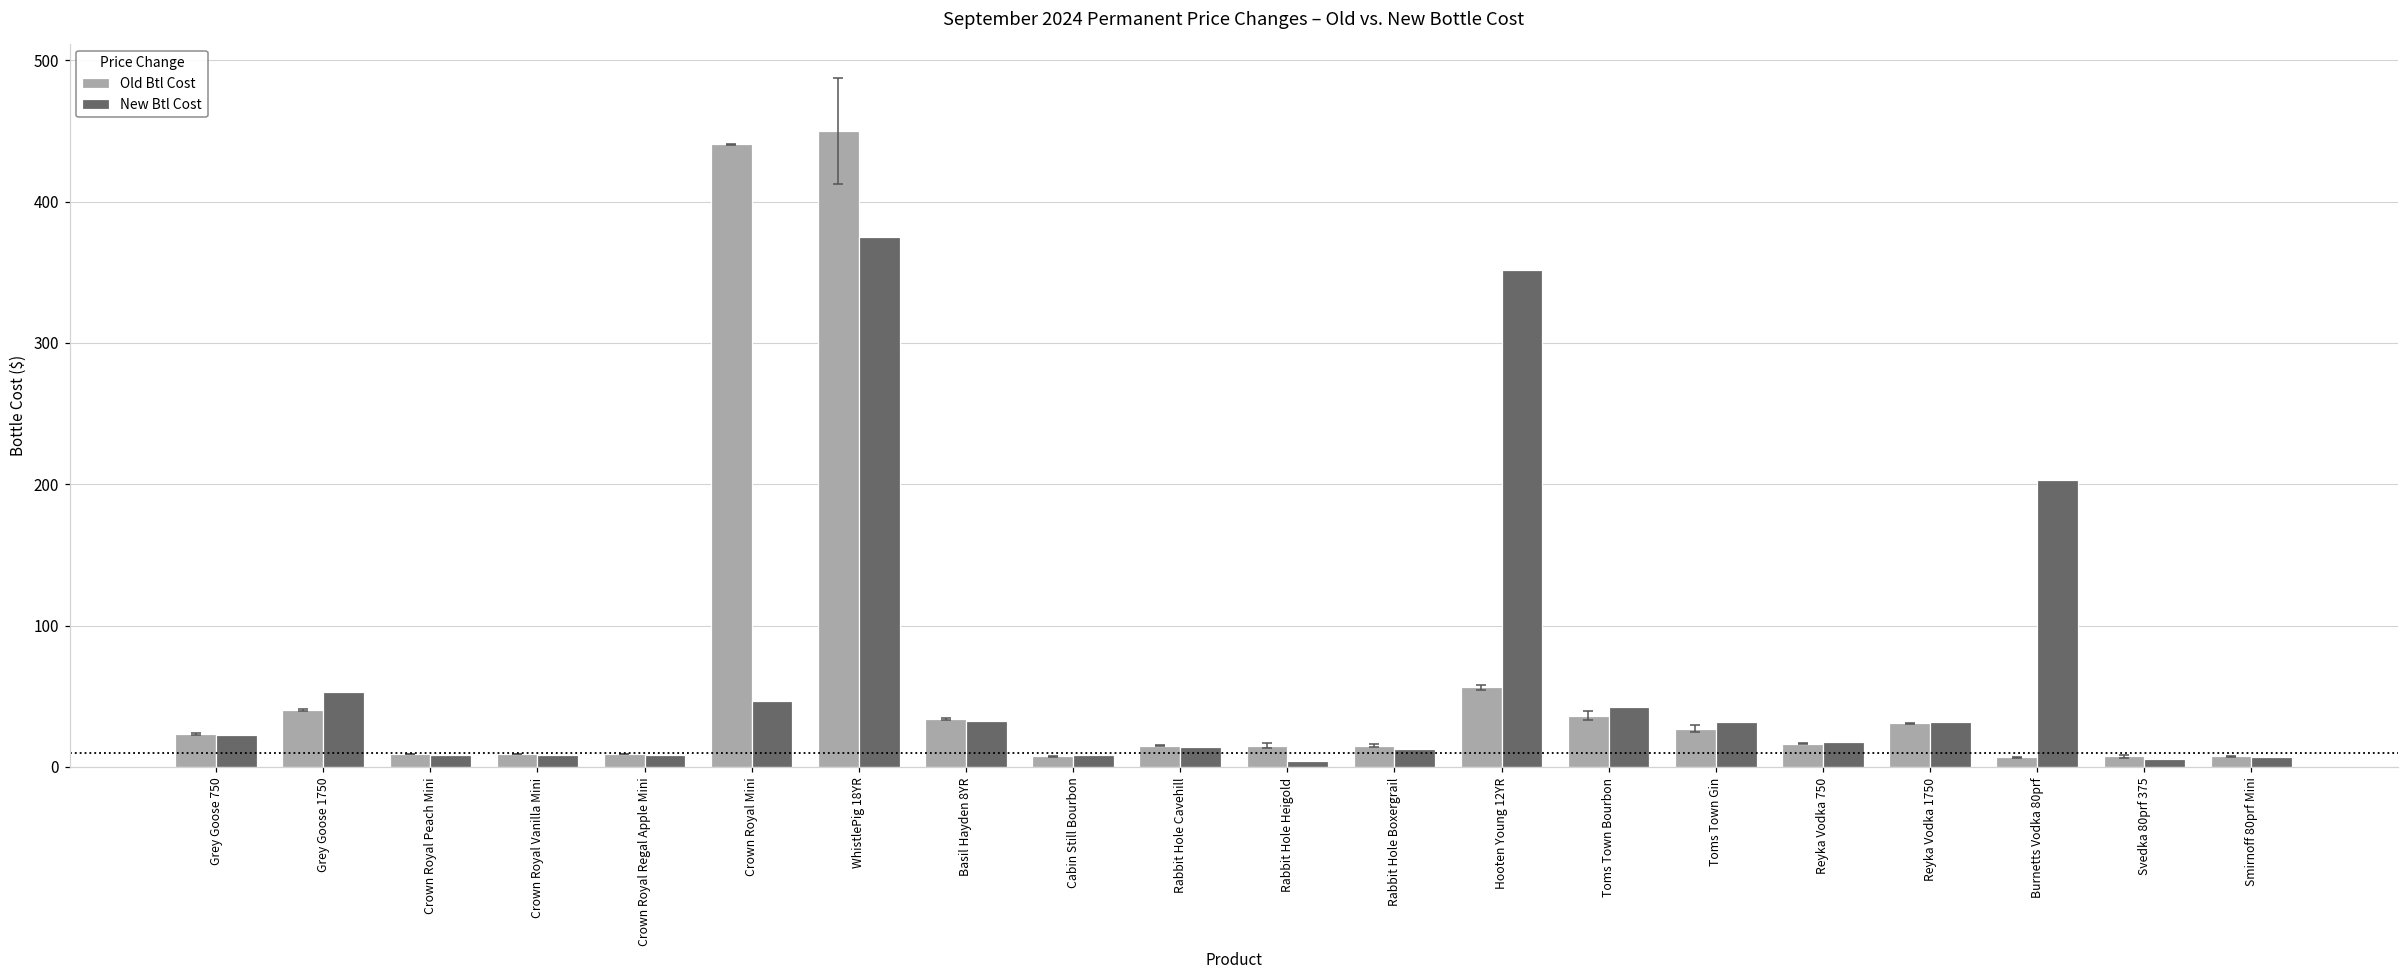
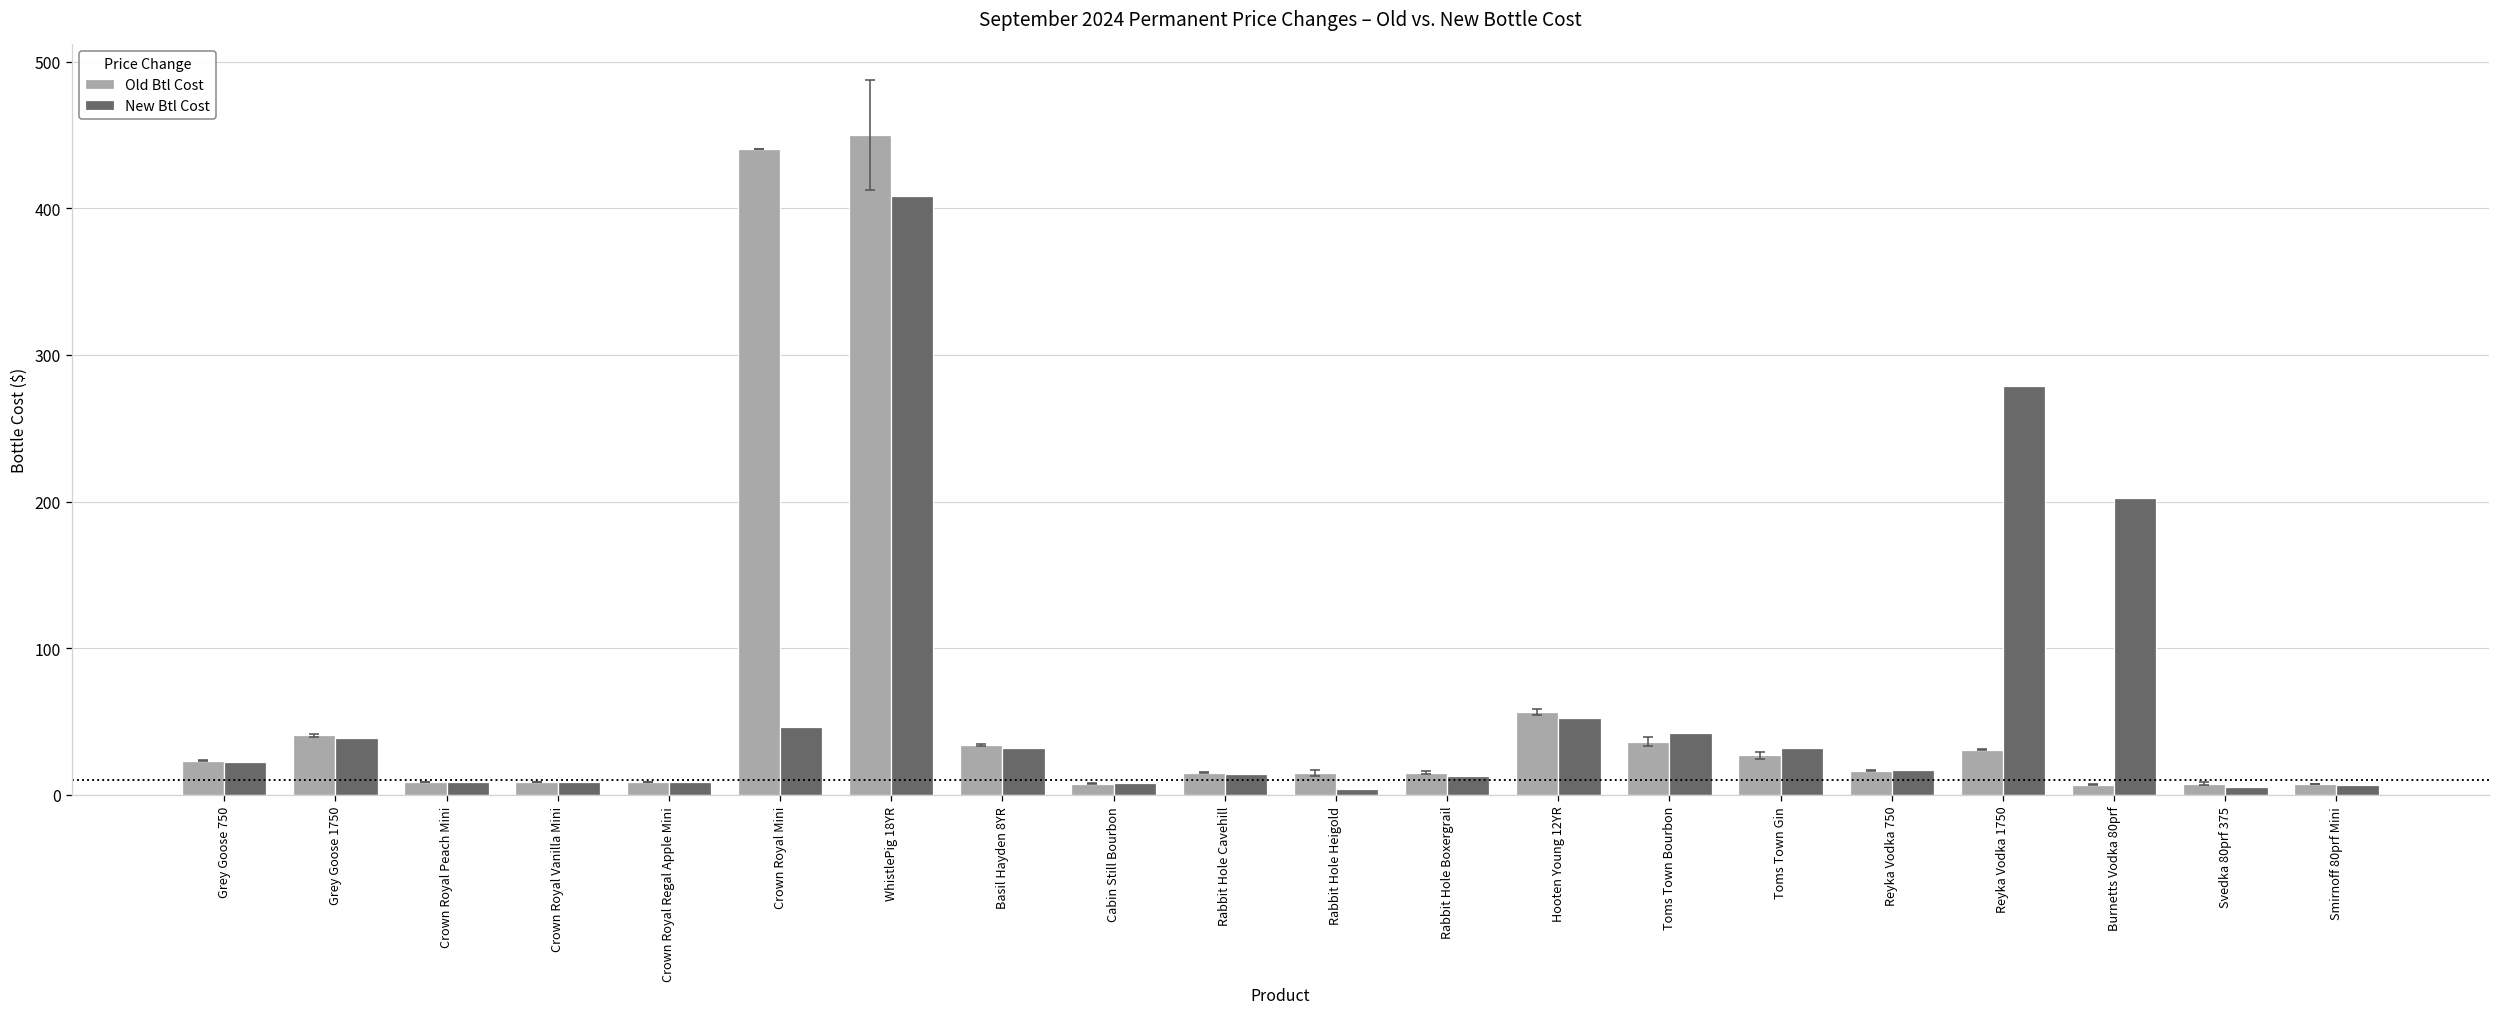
  {
    "Old Btl Cost": {
      "Grey Goose 750": 23,
      "Grey Goose 1750": 41,
      "Crown Royal Peach Mini": 9,
      "Crown Royal Vanilla Mini": 9,
      "Crown Royal Regal Apple Mini": 9,
      "Crown Royal Mini": 441,
      "WhistlePig 18YR": 450,
      "Basil Hayden 8YR": 34,
      "Cabin Still Bourbon": 8,
      "Rabbit Hole Cavehill": 15,
      "Rabbit Hole Heigold": 15,
      "Rabbit Hole Boxergrail": 15,
      "Hooten Young 12YR": 56,
      "Toms Town Bourbon": 36,
      "Toms Town Gin": 27,
      "Reyka Vodka 750": 16,
      "Reyka Vodka 1750": 31,
      "Burnetts Vodka 80prf": 7,
      "Svedka 80prf 375": 8,
      "Smirnoff 80prf Mini": 7
    },
    "New Btl Cost": {
      "Grey Goose 750": 22,
-     "Grey Goose 1750": 53,
+     "Grey Goose 1750": 39,
      "Crown Royal Peach Mini": 9,
      "Crown Royal Vanilla Mini": 9,
      "Crown Royal Regal Apple Mini": 9,
      "Crown Royal Mini": 46,
-     "WhistlePig 18YR": 375,
+     "WhistlePig 18YR": 409,
      "Basil Hayden 8YR": 32,
      "Cabin Still Bourbon": 8,
      "Rabbit Hole Cavehill": 14,
      "Rabbit Hole Heigold": 4,
      "Rabbit Hole Boxergrail": 13,
-     "Hooten Young 12YR": 352,
+     "Hooten Young 12YR": 53,
      "Toms Town Bourbon": 42,
      "Toms Town Gin": 32,
      "Reyka Vodka 750": 17,
-     "Reyka Vodka 1750": 32,
+     "Reyka Vodka 1750": 279,
      "Burnetts Vodka 80prf": 203,
      "Svedka 80prf 375": 6,
      "Smirnoff 80prf Mini": 7
    }
  }
